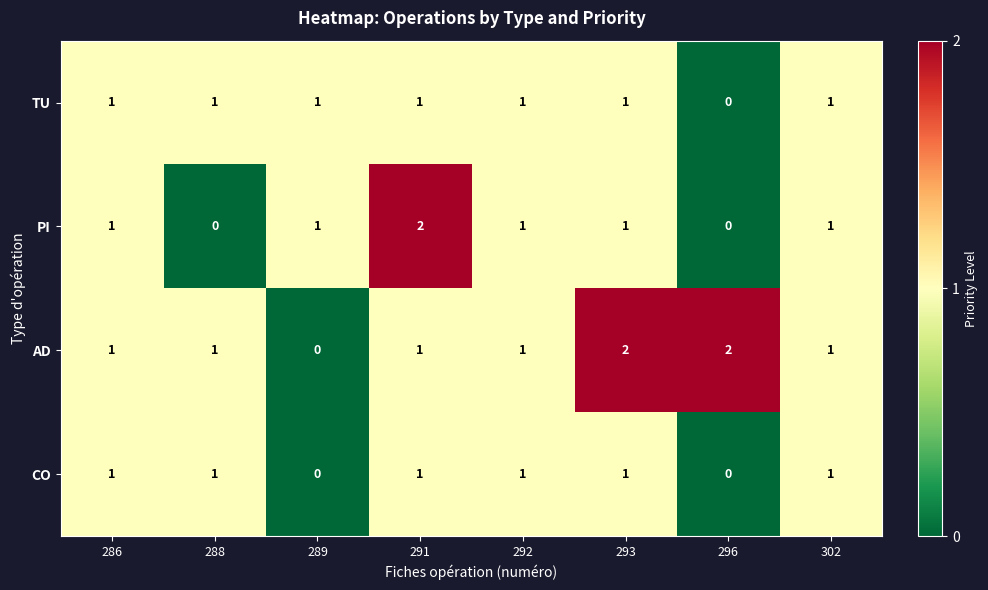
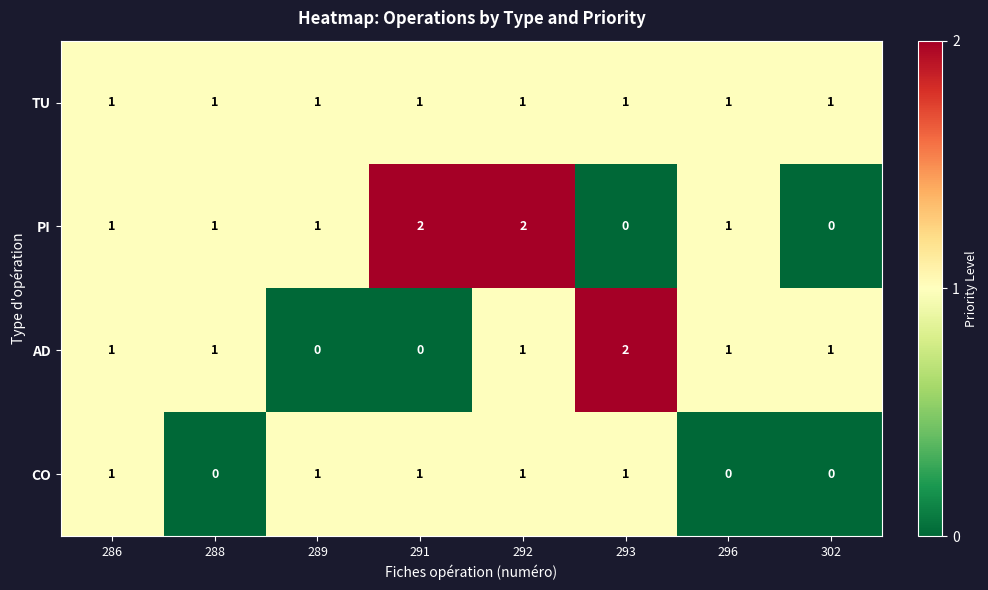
  {
    "TU": {
      "286": 1,
      "288": 1,
      "289": 1,
      "291": 1,
      "292": 1,
      "293": 1,
-     "296": 0,
+     "296": 1,
      "302": 1
    },
    "PI": {
      "286": 1,
-     "288": 0,
+     "288": 1,
      "289": 1,
      "291": 2,
-     "292": 1,
-     "293": 1,
-     "296": 0,
-     "302": 1
+     "292": 2,
+     "293": 0,
+     "296": 1,
+     "302": 0
    },
    "AD": {
      "286": 1,
      "288": 1,
      "289": 0,
-     "291": 1,
+     "291": 0,
      "292": 1,
      "293": 2,
-     "296": 2,
+     "296": 1,
      "302": 1
    },
    "CO": {
      "286": 1,
-     "288": 1,
-     "289": 0,
+     "288": 0,
+     "289": 1,
      "291": 1,
      "292": 1,
      "293": 1,
      "296": 0,
-     "302": 1
+     "302": 0
    }
  }
